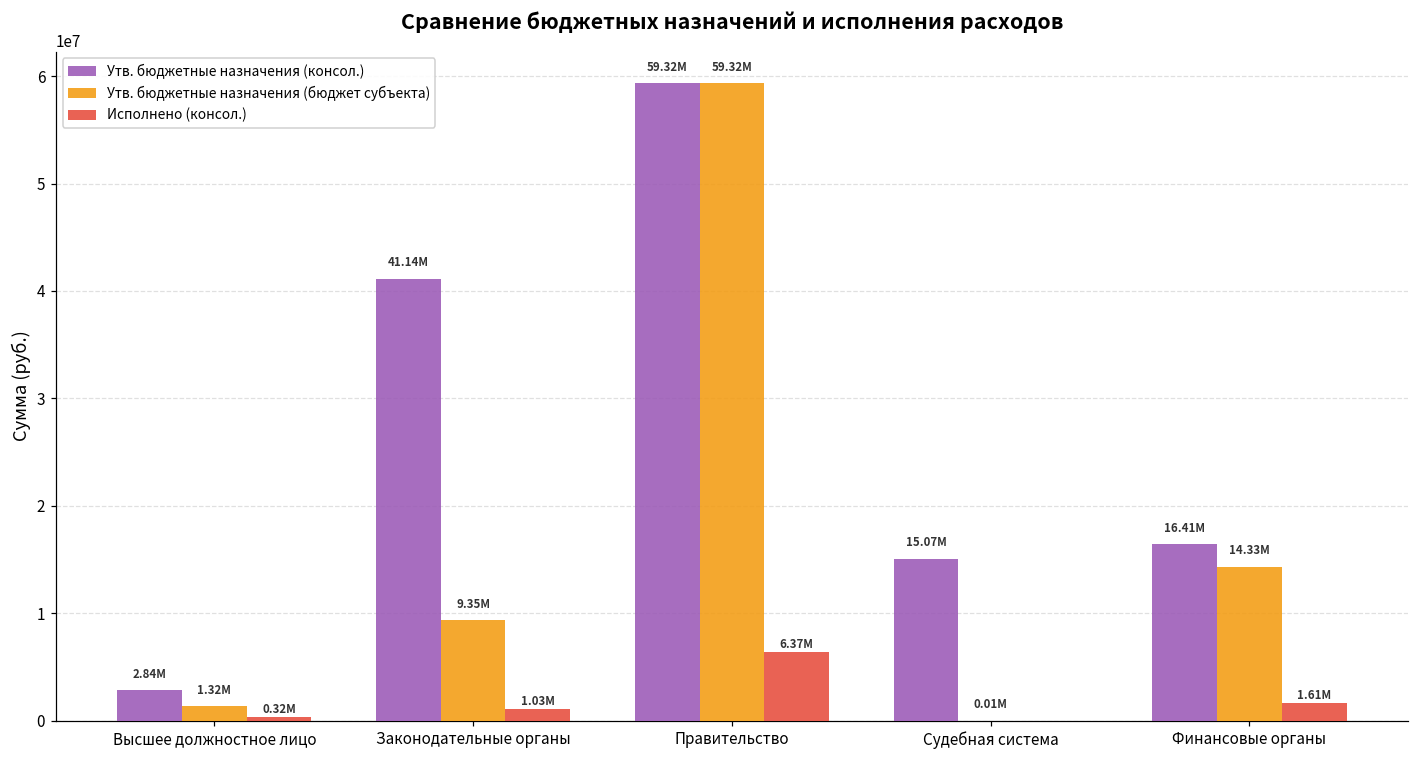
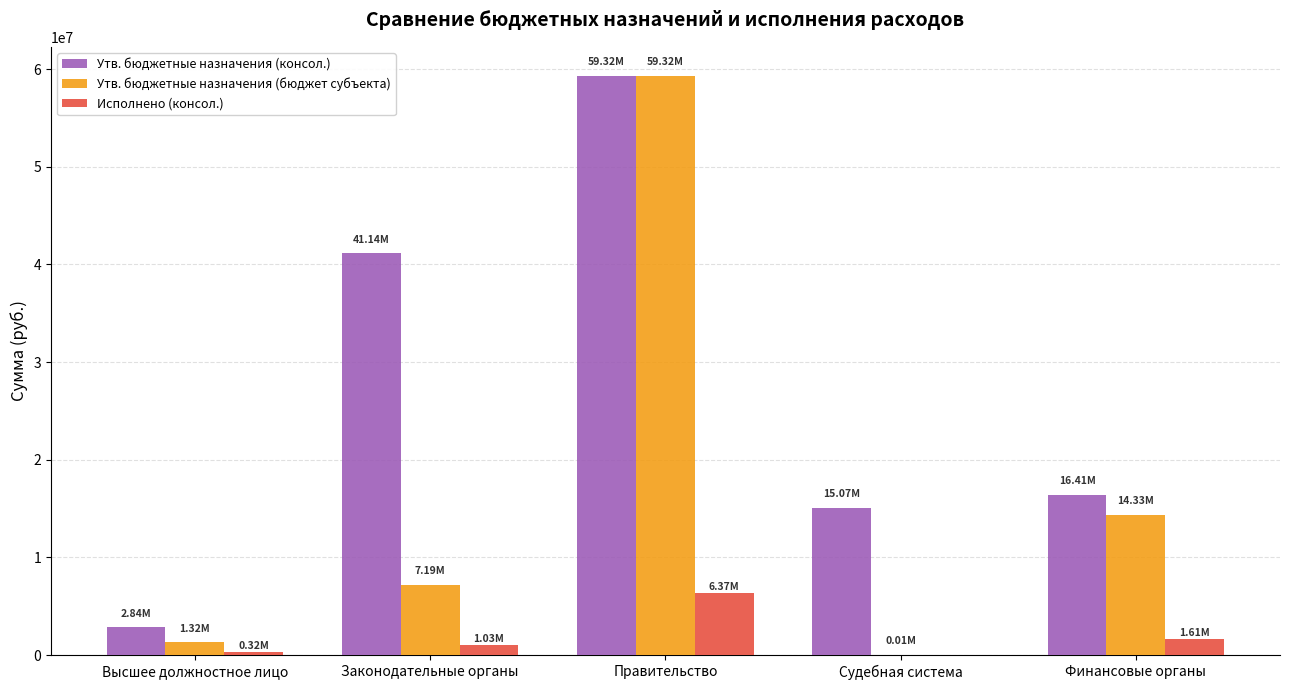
  {
    "Утв. бюджетные назначения (консол.)": {
      "Высшее должностное лицо": "2.84M",
      "Законодательные органы": "41.14M",
      "Правительство": "59.32M",
      "Судебная система": "15.07M",
      "Финансовые органы": "16.41M"
    },
    "Утв. бюджетные назначения (бюджет субъекта)": {
      "Высшее должностное лицо": "1.32M",
-     "Законодательные органы": "9.35M",
+     "Законодательные органы": "7.19M",
      "Правительство": "59.32M",
      "Судебная система": "0.01M",
      "Финансовые органы": "14.33M"
    },
    "Исполнено (консол.)": {
      "Высшее должностное лицо": "0.32M",
      "Законодательные органы": "1.03M",
      "Правительство": "6.37M",
      "Финансовые органы": "1.61M"
    }
  }
